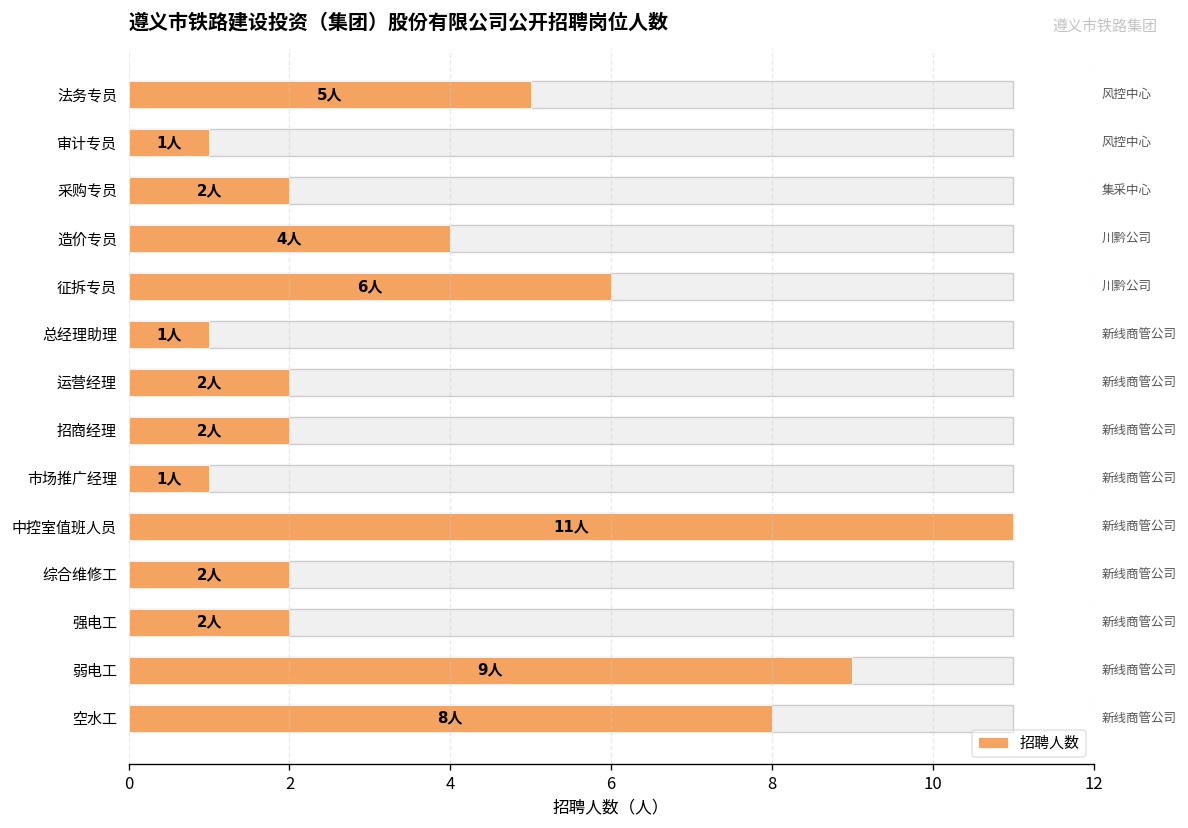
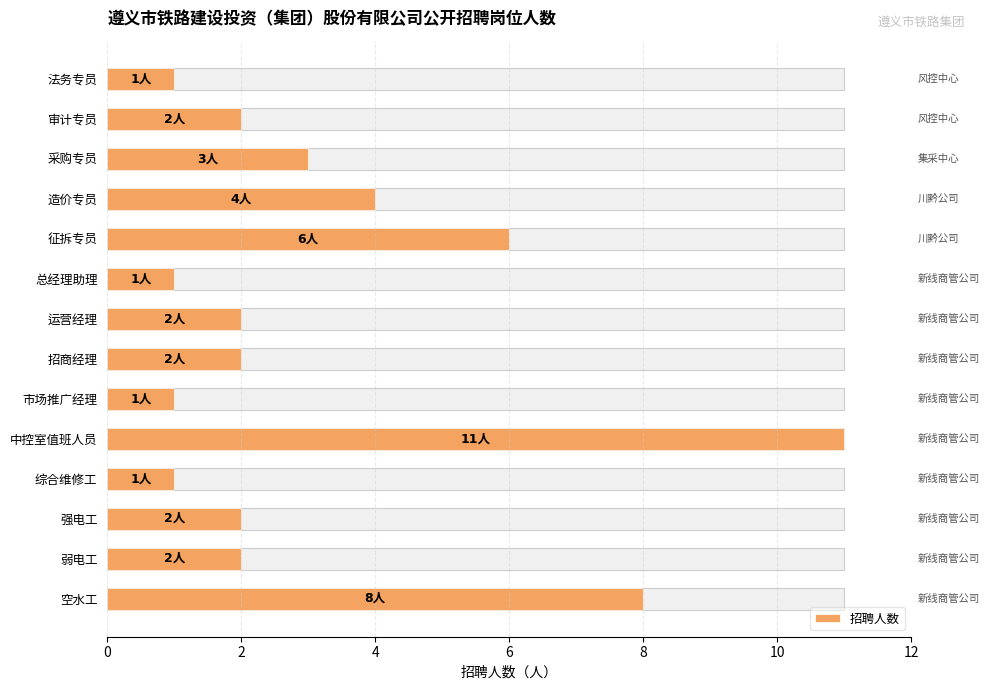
  {
    "招聘人数": {
-     "法务专员": "5人",
-     "审计专员": "1人",
-     "采购专员": "2人",
+     "法务专员": "1人",
+     "审计专员": "2人",
+     "采购专员": "3人",
      "中控室值班人员": "11人",
-     "综合维修工": "2人",
-     "弱电工": "9人"
+     "综合维修工": "1人",
+     "弱电工": "2人"
    }
  }
